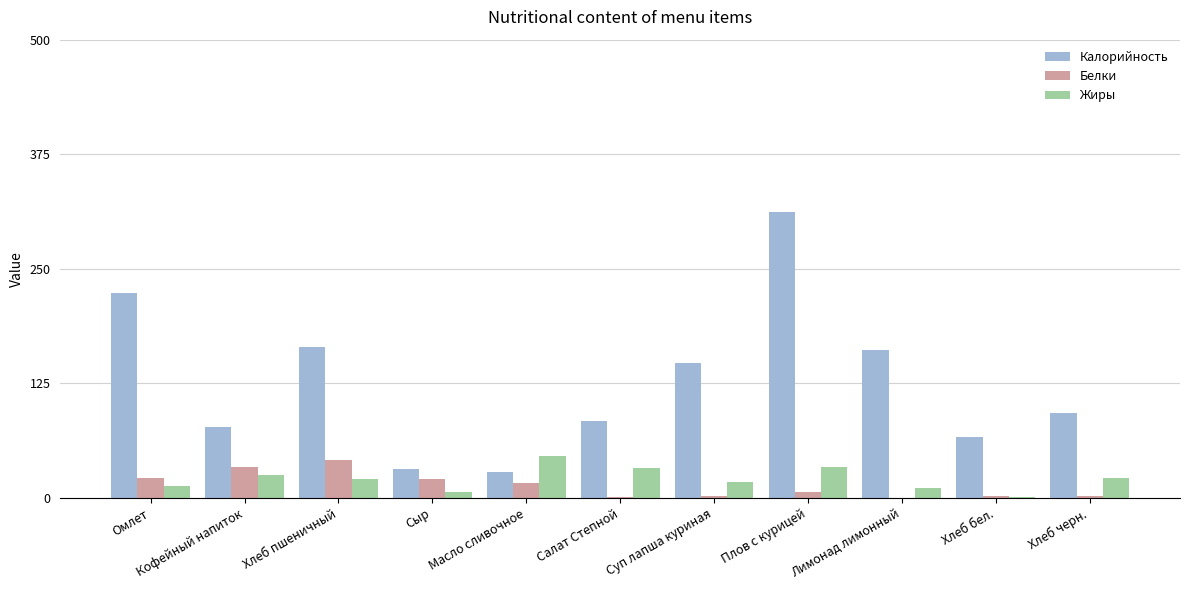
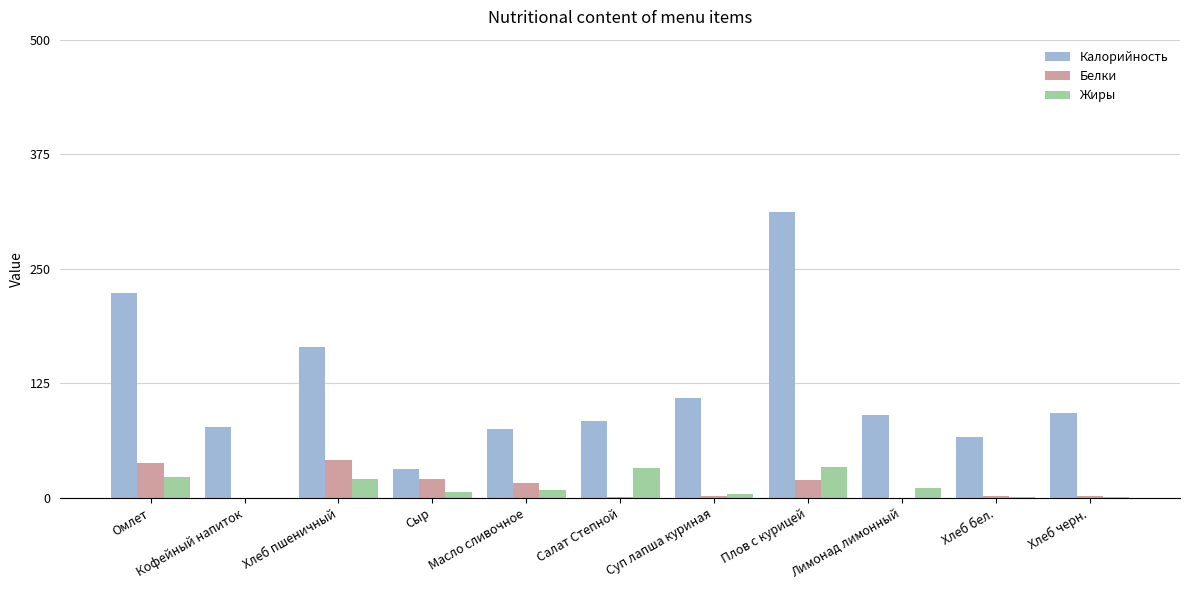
  {
    "Калорийность": {
      "Омлет": 220,
      "Кофейный напиток": 80,
      "Хлеб пшеничный": 160,
      "Сыр": 30,
-     "Масло сливочное": 30,
+     "Масло сливочное": 80,
      "Салат Степной": 80,
-     "Суп лапша куриная": 150,
+     "Суп лапша куриная": 110,
      "Плов с курицей": 310,
-     "Лимонад лимонный": 160,
+     "Лимонад лимонный": 90,
      "Хлеб бел.": 70,
      "Хлеб черн.": 90
    },
    "Белки": {
-     "Омлет": 20,
-     "Кофейный напиток": 30,
+     "Омлет": 40,
+     "Кофейный напиток": 0,
      "Хлеб пшеничный": 40,
      "Сыр": 20,
      "Масло сливочное": 20,
-     "Плов с курицей": 10,
+     "Плов с курицей": 20,
      "Лимонад лимонный": 0
    },
    "Жиры": {
-     "Омлет": 10,
-     "Кофейный напиток": 30,
+     "Омлет": 20,
+     "Кофейный напиток": 0,
      "Хлеб пшеничный": 20,
      "Сыр": 10,
-     "Масло сливочное": 50,
+     "Масло сливочное": 10,
      "Салат Степной": 30,
-     "Суп лапша куриная": 20,
+     "Суп лапша куриная": 0,
      "Плов с курицей": 30,
      "Лимонад лимонный": 10,
-     "Хлеб черн.": 20
+     "Хлеб черн.": 0
    }
  }
